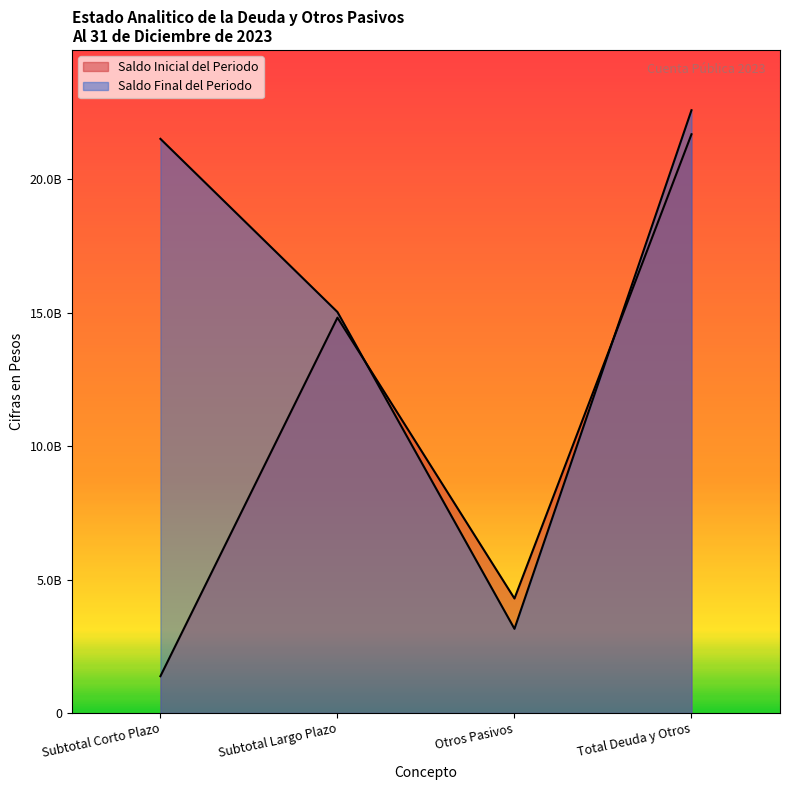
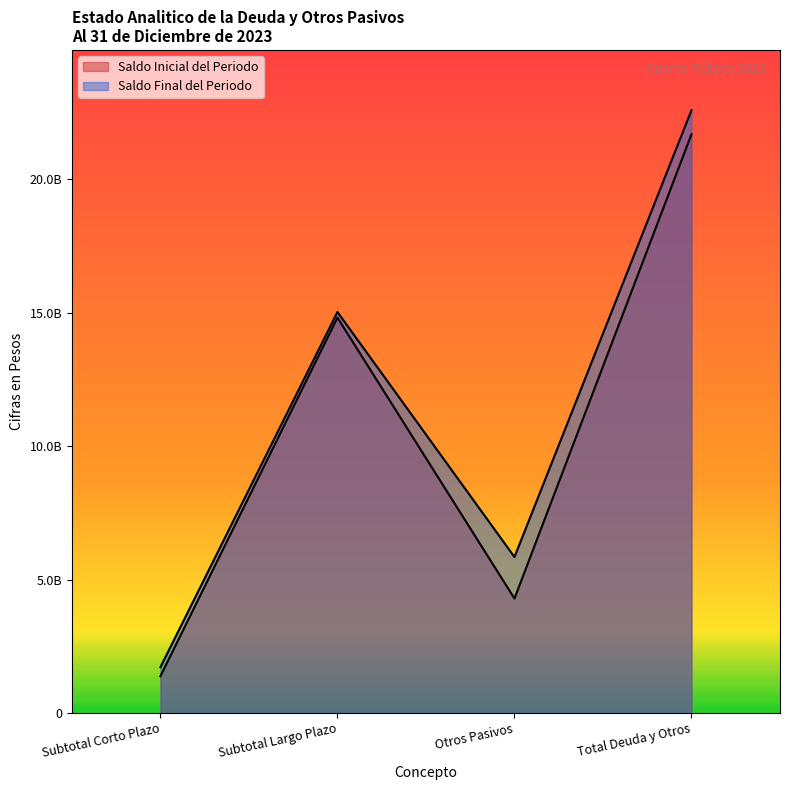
  {
    "Saldo Inicial del Periodo": {
      "Subtotal Corto Plazo": 1400000000,
      "Subtotal Largo Plazo": 14800000000,
      "Otros Pasivos": 4300000000,
      "Total Deuda y Otros": 21700000000
    },
    "Saldo Final del Periodo": {
-     "Subtotal Corto Plazo": 21500000000,
+     "Subtotal Corto Plazo": 1700000000,
      "Subtotal Largo Plazo": 15000000000,
-     "Otros Pasivos": 3200000000,
+     "Otros Pasivos": 5800000000,
      "Total Deuda y Otros": 22600000000
    }
  }
